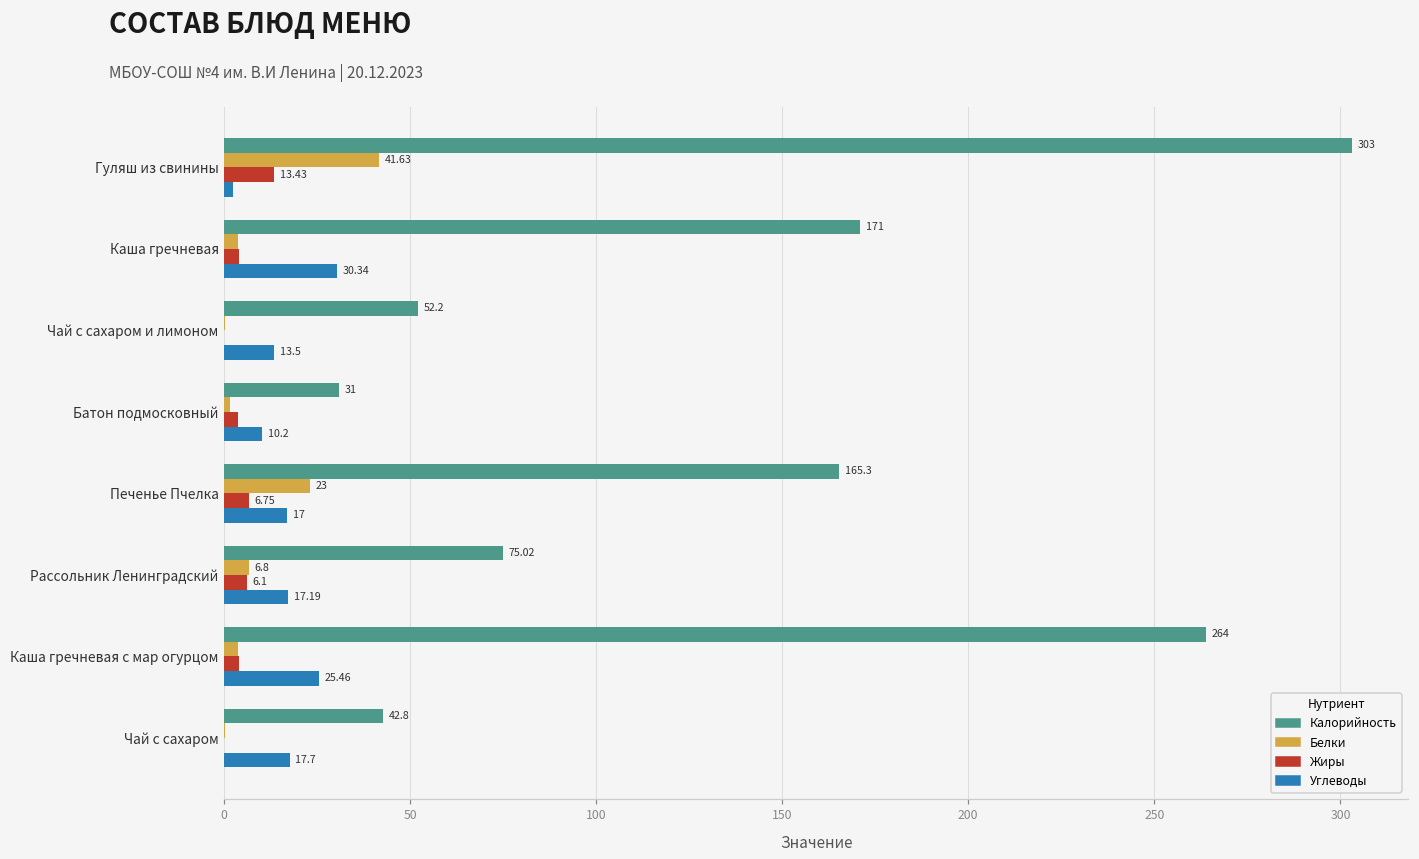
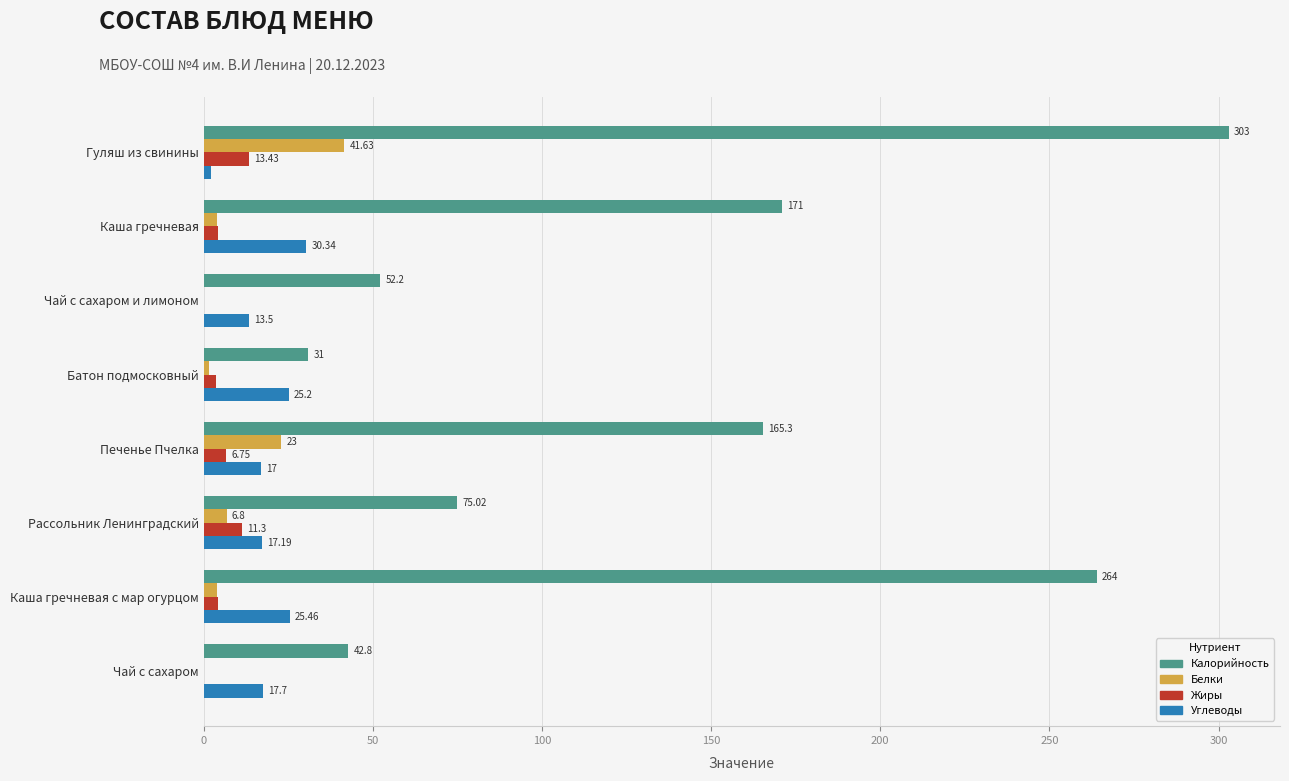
  {
    "Калорийность": {
      "Гуляш из свинины": 303,
      "Каша гречневая": 171,
      "Чай с сахаром и лимоном": 52.2,
      "Батон подмосковный": 31,
      "Печенье Пчелка": 165.3,
      "Рассольник Ленинградский": 75.02,
      "Каша гречневая с мар огурцом": 264,
      "Чай с сахаром": 42.8
    },
    "Белки": {
      "Гуляш из свинины": 41.63,
      "Печенье Пчелка": 23,
      "Рассольник Ленинградский": 6.8
    },
    "Жиры": {
      "Гуляш из свинины": 13.43,
      "Печенье Пчелка": 6.75,
-     "Рассольник Ленинградский": 6.1
+     "Рассольник Ленинградский": 11.3
    },
    "Углеводы": {
      "Каша гречневая": 30.34,
      "Чай с сахаром и лимоном": 13.5,
-     "Батон подмосковный": 10.2,
+     "Батон подмосковный": 25.2,
      "Печенье Пчелка": 17,
      "Рассольник Ленинградский": 17.19,
      "Каша гречневая с мар огурцом": 25.46,
      "Чай с сахаром": 17.7
    }
  }
